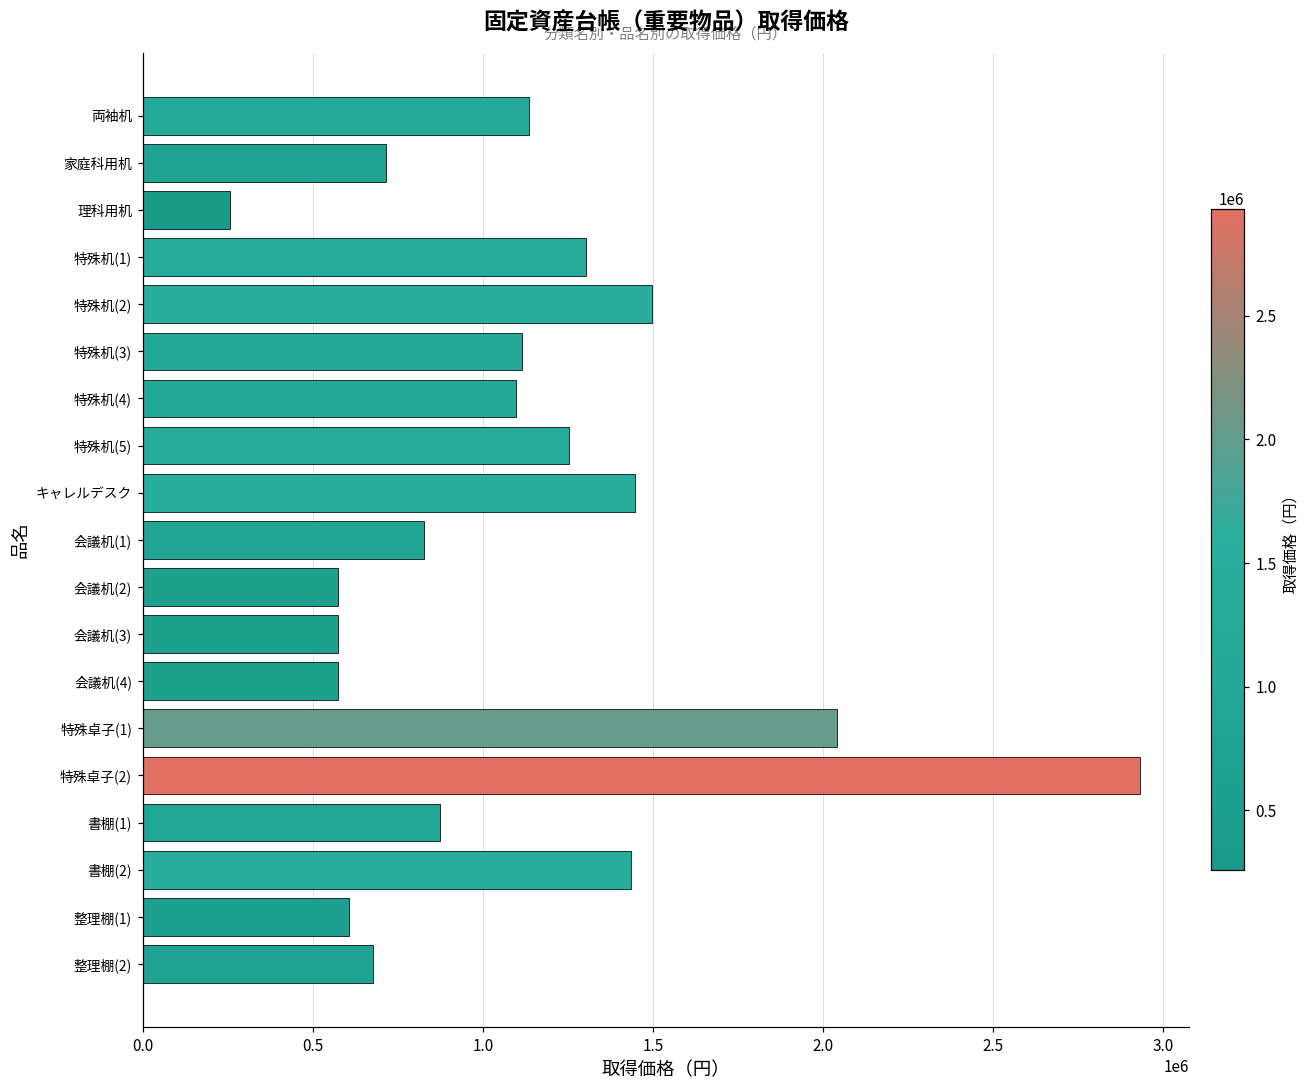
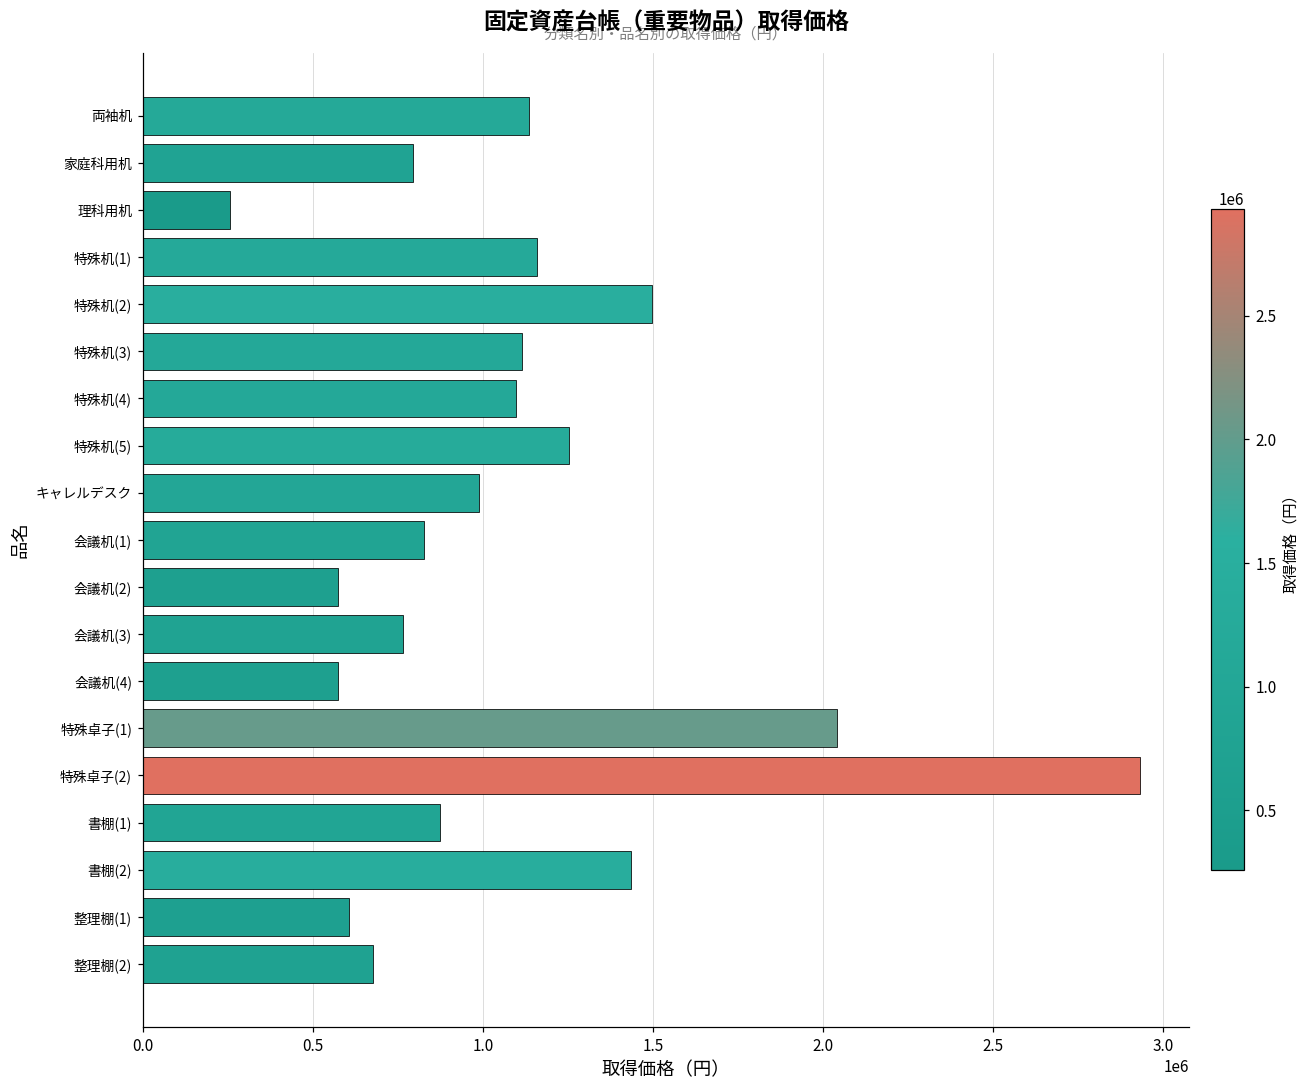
  {
    "両袖机": 1140000,
-   "家庭科用机": 720000,
+   "家庭科用机": 800000,
    "理科用机": 260000,
-   "特殊机(1)": 1300000,
+   "特殊机(1)": 1160000,
    "特殊机(2)": 1500000,
    "特殊机(3)": 1110000,
    "特殊机(4)": 1100000,
    "特殊机(5)": 1250000,
-   "キャレルデスク": 1450000,
+   "キャレルデスク": 990000,
    "会議机(1)": 830000,
    "会議机(2)": 570000,
-   "会議机(3)": 570000,
+   "会議机(3)": 770000,
    "会議机(4)": 570000,
    "特殊卓子(1)": 2040000,
    "特殊卓子(2)": 2930000,
    "書棚(1)": 880000,
    "書棚(2)": 1430000,
    "整理棚(1)": 610000,
    "整理棚(2)": 680000
  }
